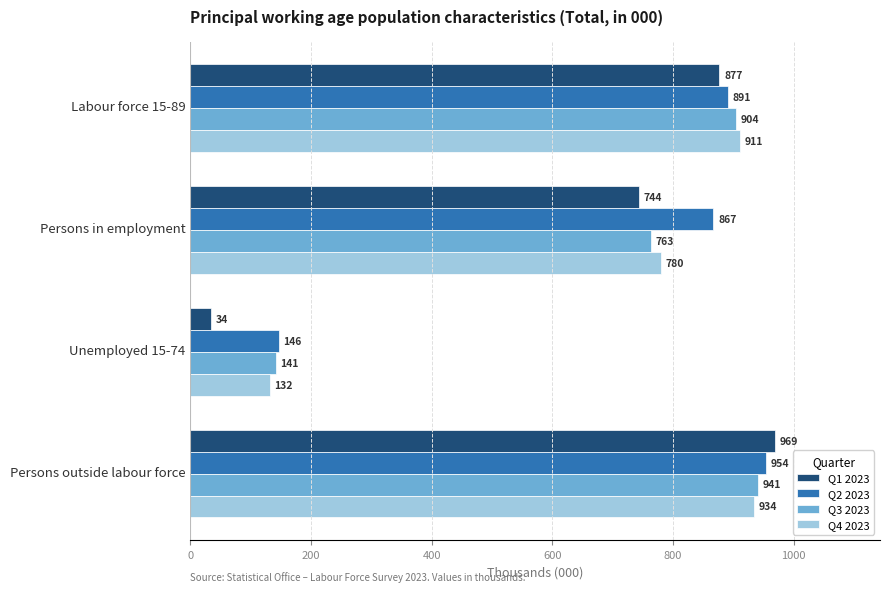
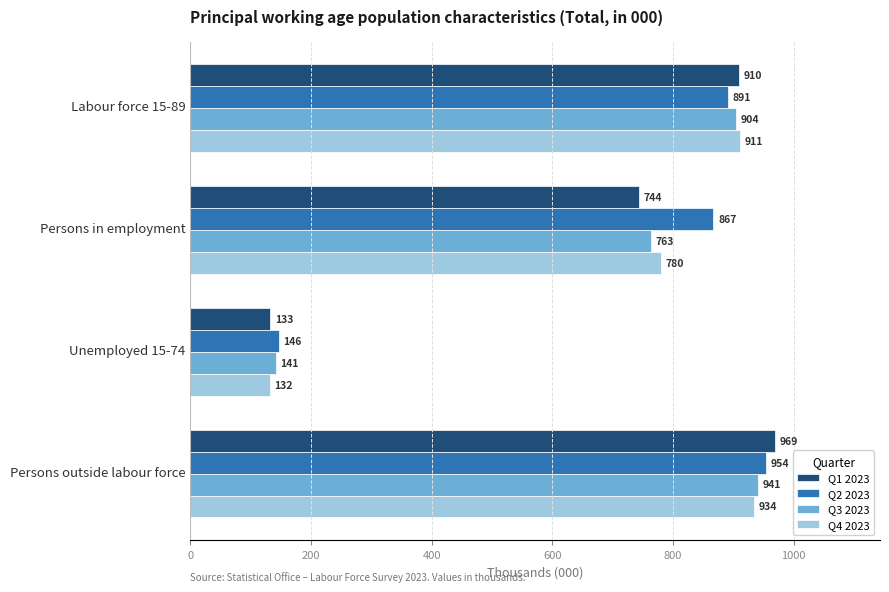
  {
    "Q1 2023": {
-     "Labour force 15-89": 877,
+     "Labour force 15-89": 910,
      "Persons in employment": 744,
-     "Unemployed 15-74": 34,
+     "Unemployed 15-74": 133,
      "Persons outside labour force": 969
    },
    "Q2 2023": {
      "Labour force 15-89": 891,
      "Persons in employment": 867,
      "Unemployed 15-74": 146,
      "Persons outside labour force": 954
    }
  }
